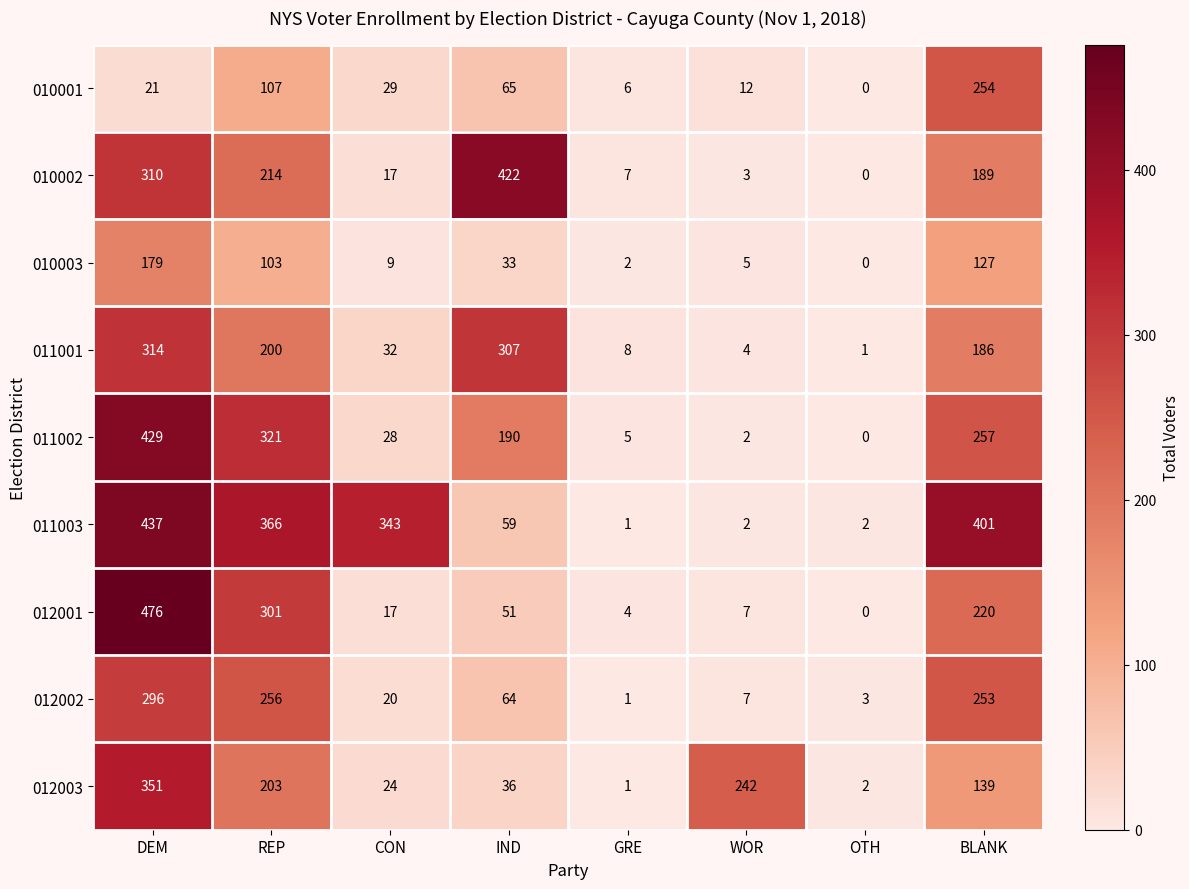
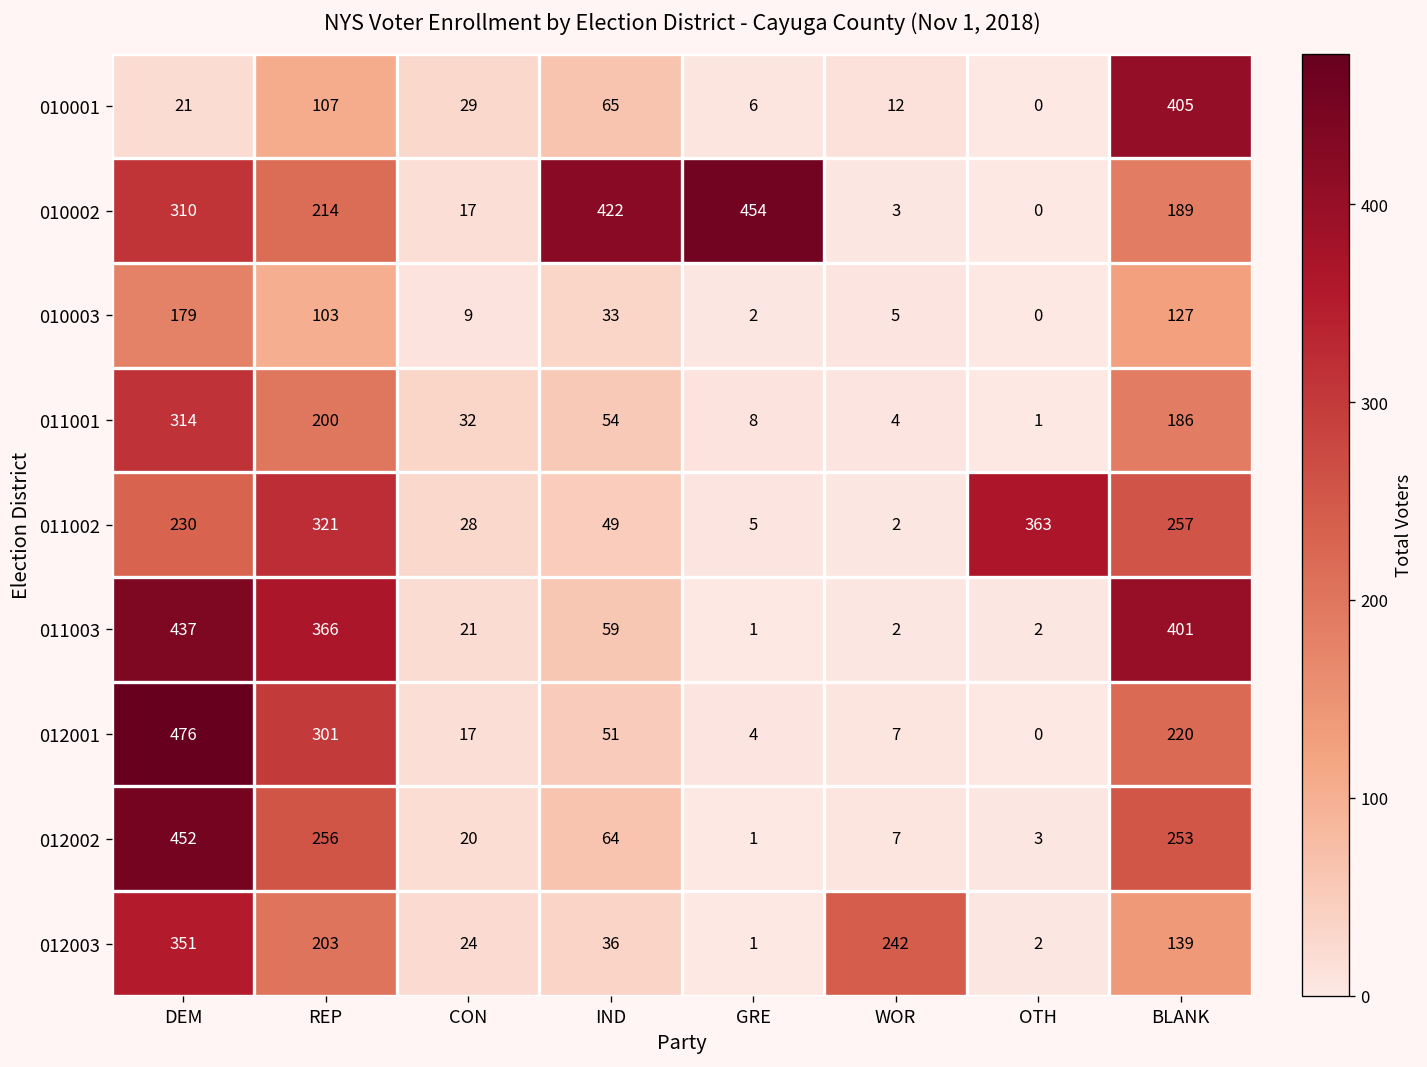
  {
    "010001": {
      "DEM": 21,
      "REP": 107,
      "CON": 29,
      "IND": 65,
      "GRE": 6,
      "WOR": 12,
      "OTH": 0,
-     "BLANK": 254
+     "BLANK": 405
    },
    "010002": {
      "DEM": 310,
      "REP": 214,
      "CON": 17,
      "IND": 422,
-     "GRE": 7,
+     "GRE": 454,
      "WOR": 3,
      "OTH": 0,
      "BLANK": 189
    },
    "010003": {
      "DEM": 179,
      "REP": 103,
      "CON": 9,
      "IND": 33,
      "GRE": 2,
      "WOR": 5,
      "OTH": 0,
      "BLANK": 127
    },
    "011001": {
      "DEM": 314,
      "REP": 200,
      "CON": 32,
-     "IND": 307,
+     "IND": 54,
      "GRE": 8,
      "WOR": 4,
      "OTH": 1,
      "BLANK": 186
    },
    "011002": {
-     "DEM": 429,
+     "DEM": 230,
      "REP": 321,
      "CON": 28,
-     "IND": 190,
+     "IND": 49,
      "GRE": 5,
      "WOR": 2,
-     "OTH": 0,
+     "OTH": 363,
      "BLANK": 257
    },
    "011003": {
      "DEM": 437,
      "REP": 366,
-     "CON": 343,
+     "CON": 21,
      "IND": 59,
      "GRE": 1,
      "WOR": 2,
      "OTH": 2,
      "BLANK": 401
    },
    "012001": {
      "DEM": 476,
      "REP": 301,
      "CON": 17,
      "IND": 51,
      "GRE": 4,
      "WOR": 7,
      "OTH": 0,
      "BLANK": 220
    },
    "012002": {
-     "DEM": 296,
+     "DEM": 452,
      "REP": 256,
      "CON": 20,
      "IND": 64,
      "GRE": 1,
      "WOR": 7,
      "OTH": 3,
      "BLANK": 253
    },
    "012003": {
      "DEM": 351,
      "REP": 203,
      "CON": 24,
      "IND": 36,
      "GRE": 1,
      "WOR": 242,
      "OTH": 2,
      "BLANK": 139
    }
  }
